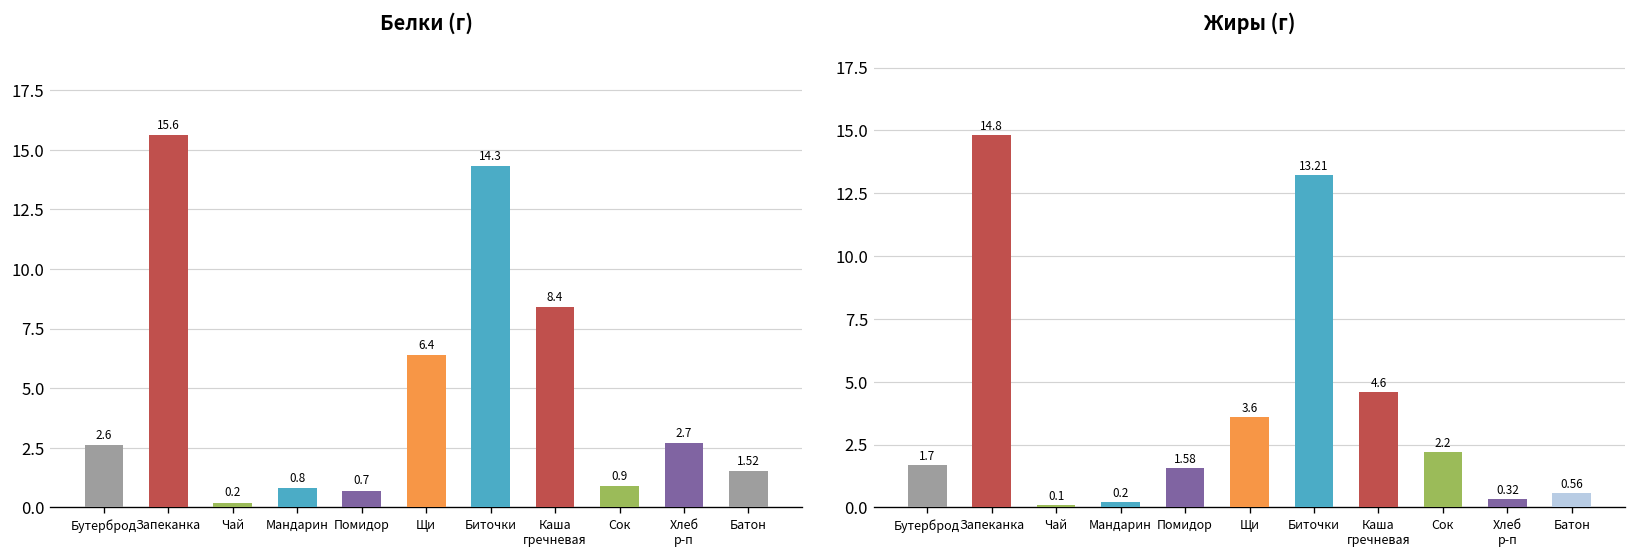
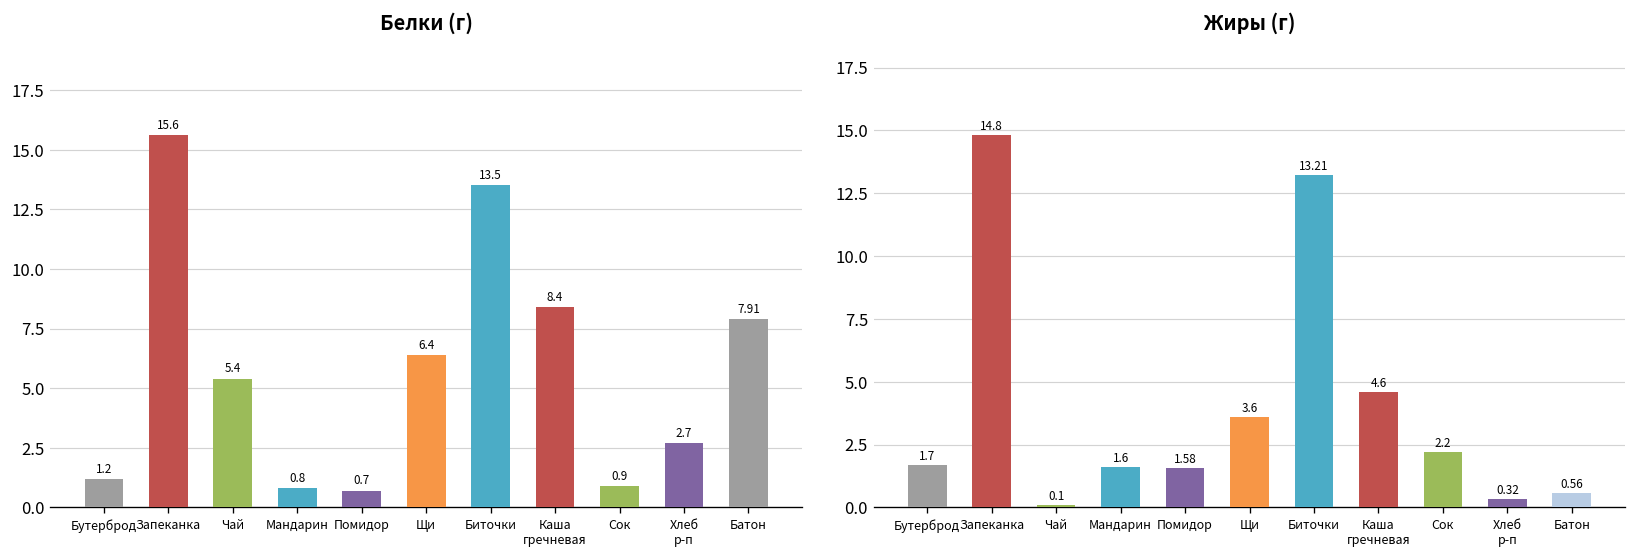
  {
    "Белки (г)": {
-     "Бутерброд": 2.6,
+     "Бутерброд": 1.2,
      "Запеканка": 15.6,
-     "Чай": 0.2,
+     "Чай": 5.4,
      "Мандарин": 0.8,
      "Помидор": 0.7,
      "Щи": 6.4,
-     "Биточки": 14.3,
+     "Биточки": 13.5,
      "Каша гречневая": 8.4,
      "Сок": 0.9,
      "Хлеб р-п": 2.7,
-     "Батон": 1.52
+     "Батон": 7.91
    },
    "Жиры (г)": {
      "Бутерброд": 1.7,
      "Запеканка": 14.8,
      "Чай": 0.1,
-     "Мандарин": 0.2,
+     "Мандарин": 1.6,
      "Помидор": 1.58,
      "Щи": 3.6,
      "Биточки": 13.21,
      "Каша гречневая": 4.6,
      "Сок": 2.2,
      "Хлеб р-п": 0.32,
      "Батон": 0.56
    }
  }
